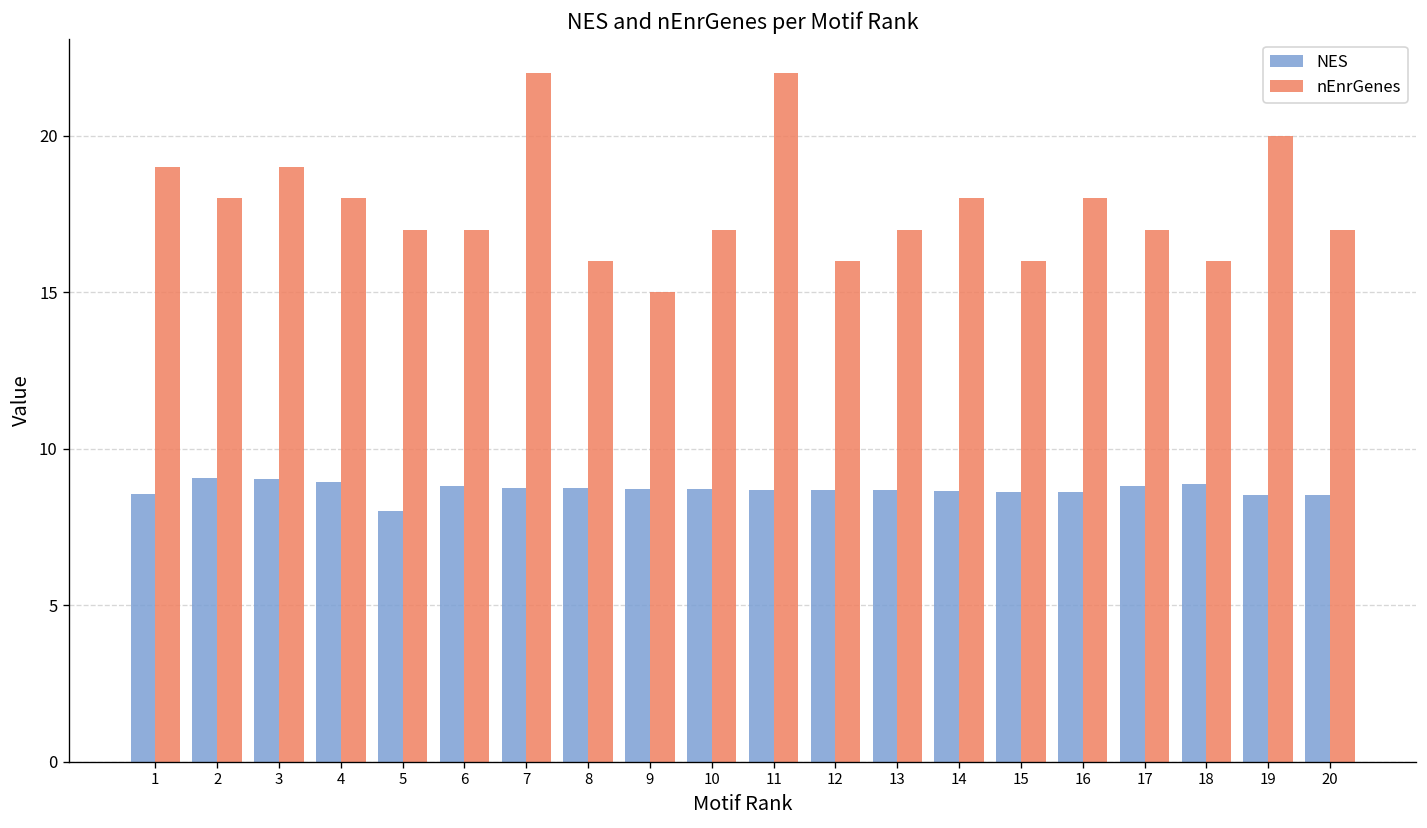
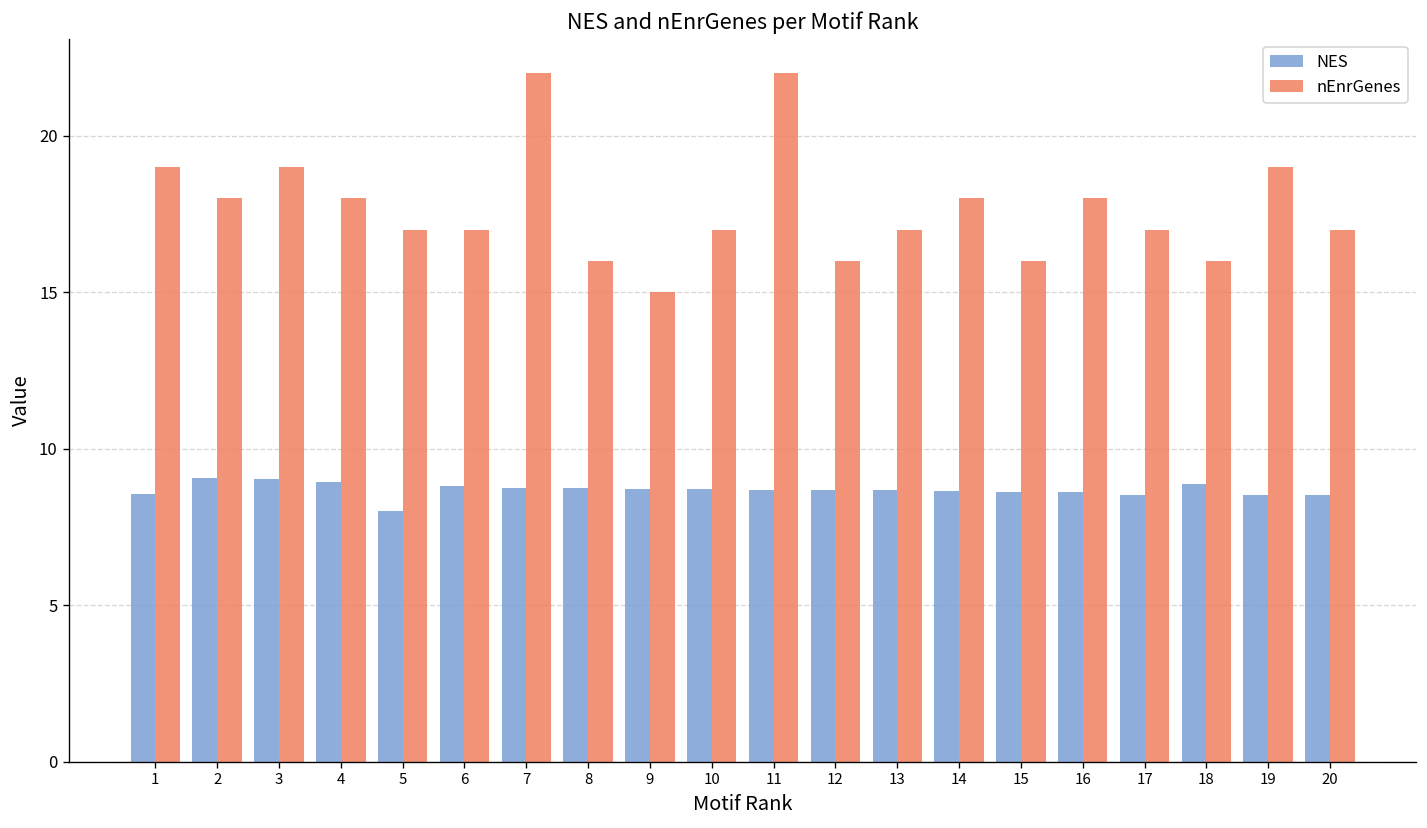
  {
    "NES": {
      "1": 8.5,
      "2": 9.1,
      "3": 9.0,
      "4": 8.9,
      "5": 8.0,
      "6": 8.8,
      "7": 8.8,
      "8": 8.7,
      "9": 8.7,
      "10": 8.7,
      "11": 8.7,
      "12": 8.7,
      "13": 8.7,
      "14": 8.6,
      "15": 8.6,
      "16": 8.6,
-     "17": 8.8,
+     "17": 8.5,
      "18": 8.9,
      "19": 8.5,
      "20": 8.5
    },
    "nEnrGenes": {
      "1": 19,
      "2": 18,
      "3": 19,
      "4": 18,
      "5": 17,
      "6": 17,
      "7": 22,
      "8": 16,
      "9": 15,
      "10": 17,
      "11": 22,
      "12": 16,
      "13": 17,
      "14": 18,
      "15": 16,
      "16": 18,
      "17": 17,
      "18": 16,
-     "19": 20,
+     "19": 19,
      "20": 17
    }
  }
